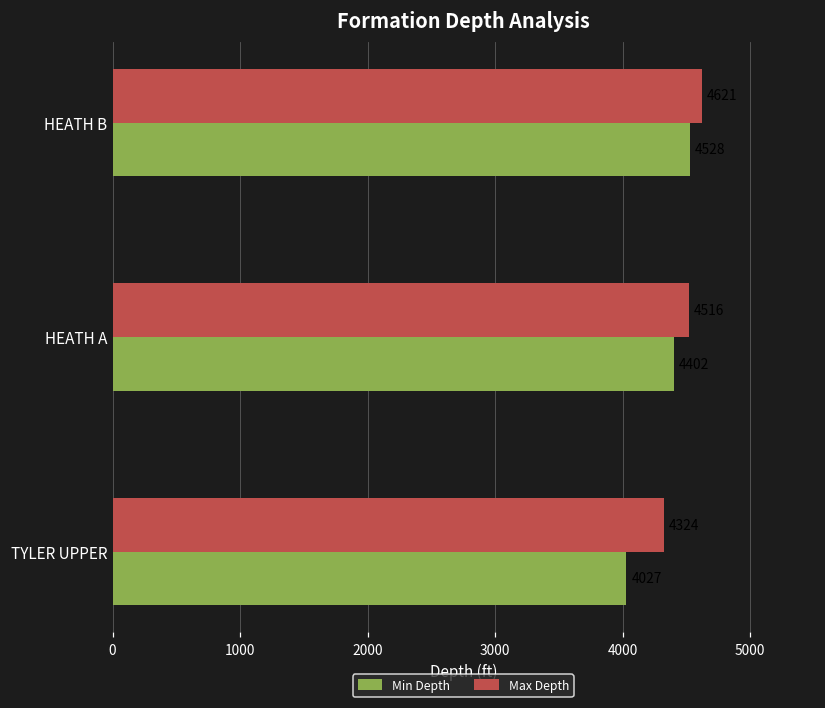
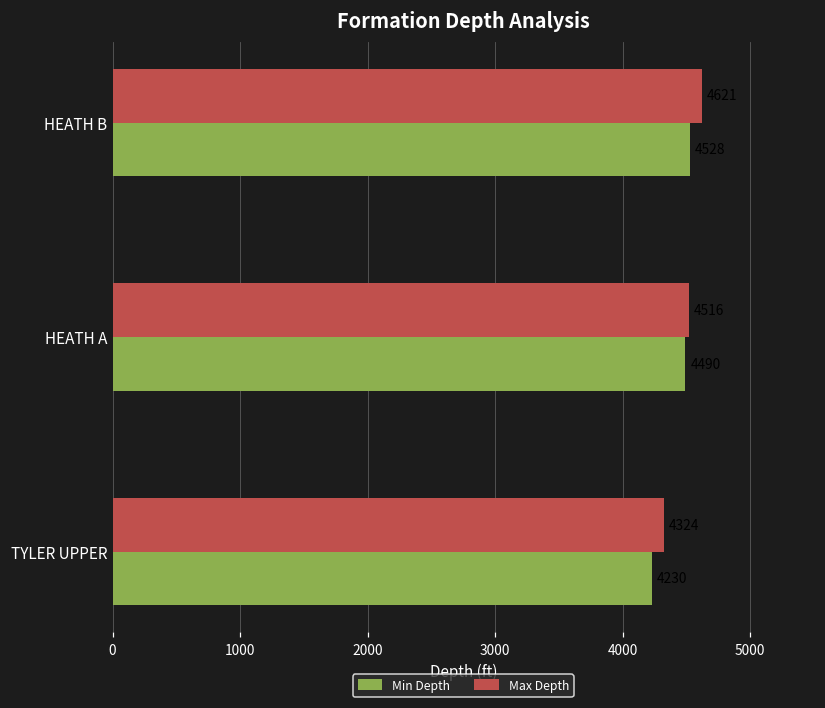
  {
    "Min Depth": {
      "HEATH B": 4530,
-     "HEATH A": 4400,
-     "TYLER UPPER": 4030
+     "HEATH A": 4490,
+     "TYLER UPPER": 4230
    },
    "Max Depth": {
      "HEATH B": 4620,
      "HEATH A": 4520,
      "TYLER UPPER": 4320
    }
  }
